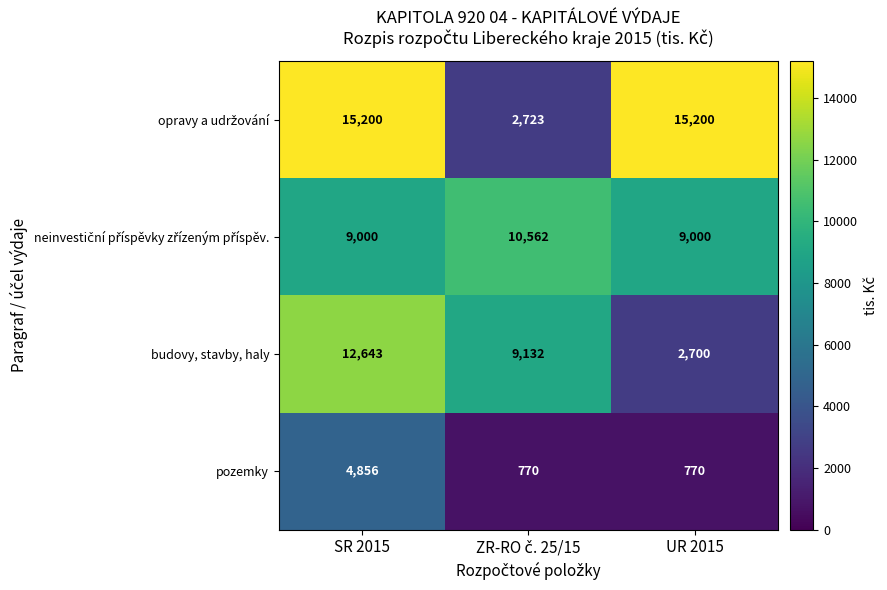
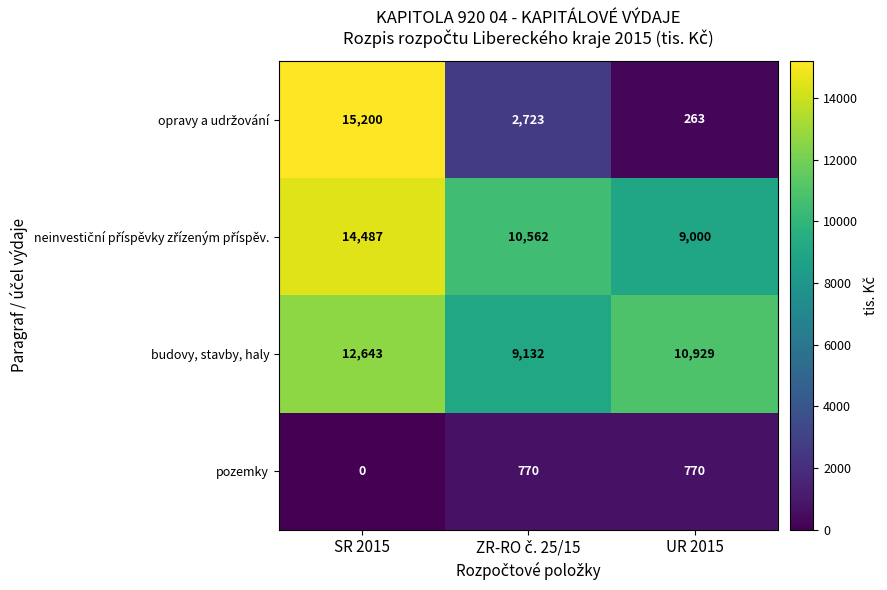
  {
    "opravy a udržování": {
      "SR 2015": "15,200",
      "ZR-RO č. 25/15": "2,723",
-     "UR 2015": "15,200"
+     "UR 2015": "263"
    },
    "neinvestiční příspěvky zřízeným příspěv.": {
-     "SR 2015": "9,000",
+     "SR 2015": "14,487",
      "ZR-RO č. 25/15": "10,562",
      "UR 2015": "9,000"
    },
    "budovy, stavby, haly": {
      "SR 2015": "12,643",
      "ZR-RO č. 25/15": "9,132",
-     "UR 2015": "2,700"
+     "UR 2015": "10,929"
    },
    "pozemky": {
-     "SR 2015": "4,856",
+     "SR 2015": "0",
      "ZR-RO č. 25/15": "770",
      "UR 2015": "770"
    }
  }
